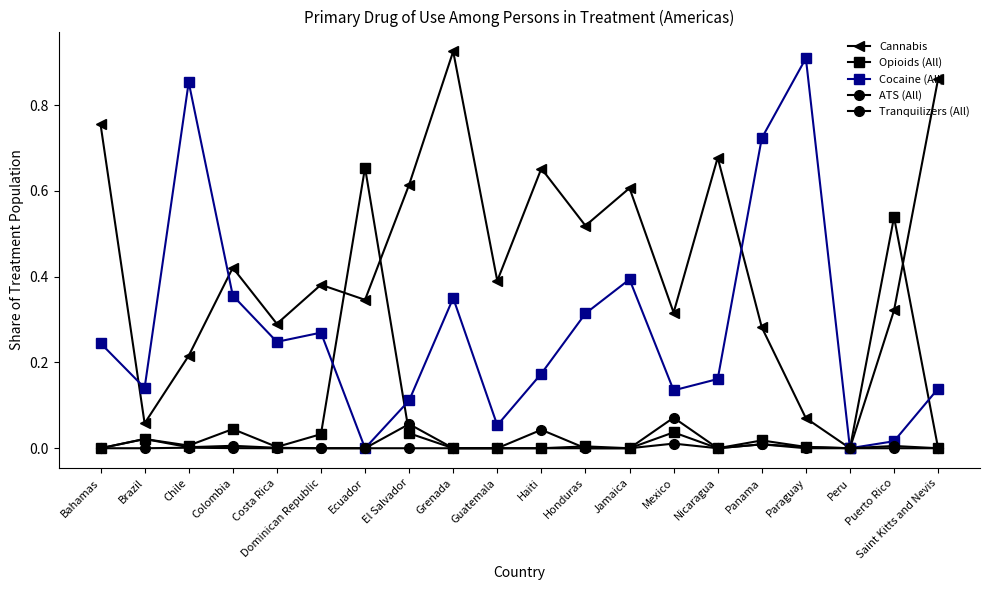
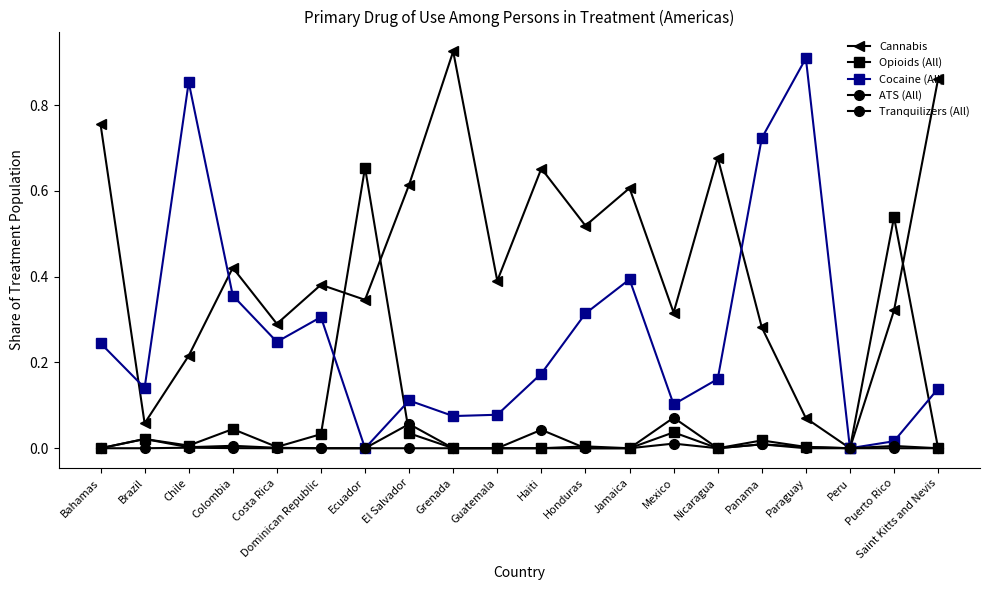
  {
    "Cocaine (All)": {
      "Bahamas": 0.24,
      "Brazil": 0.14,
      "Chile": 0.85,
      "Colombia": 0.36,
      "Costa Rica": 0.25,
-     "Dominican Republic": 0.27,
+     "Dominican Republic": 0.31,
      "El Salvador": 0.11,
-     "Grenada": 0.35,
-     "Guatemala": 0.05,
+     "Grenada": 0.08,
+     "Guatemala": 0.08,
      "Haiti": 0.17,
      "Honduras": 0.31,
      "Jamaica": 0.39,
-     "Mexico": 0.13,
+     "Mexico": 0.10,
      "Nicaragua": 0.16,
      "Panama": 0.72,
      "Paraguay": 0.91,
      "Puerto Rico": 0.02,
      "Saint Kitts and Nevis": 0.14
    }
  }
